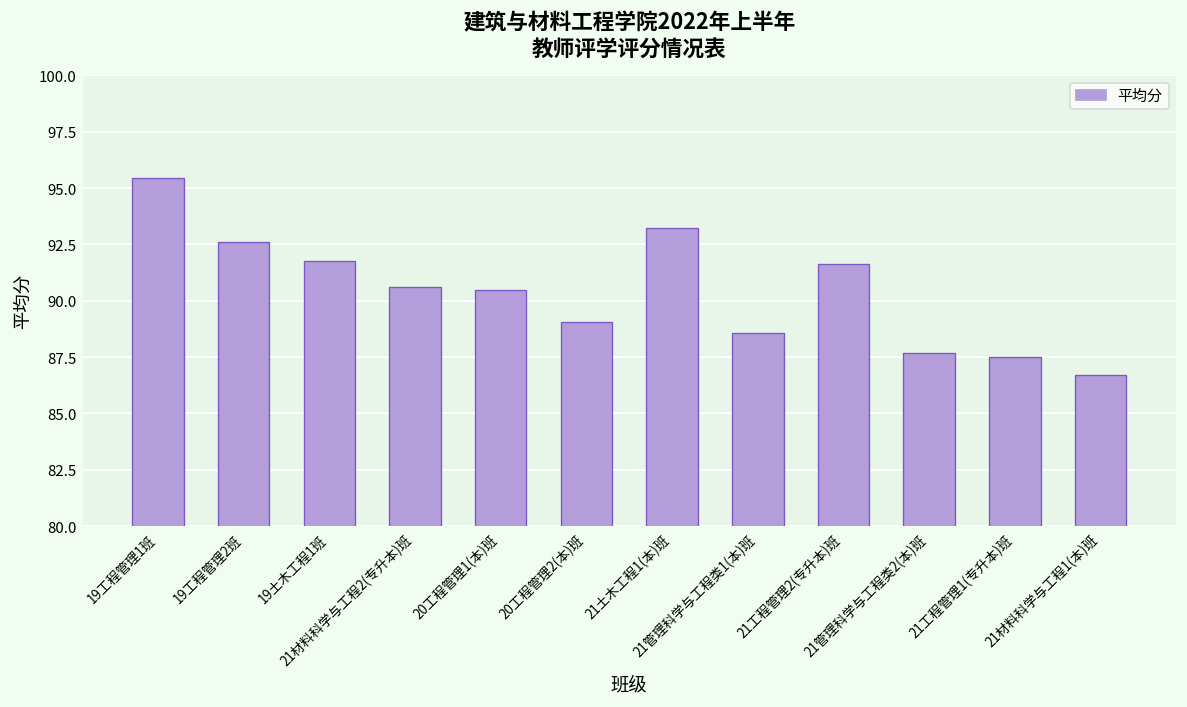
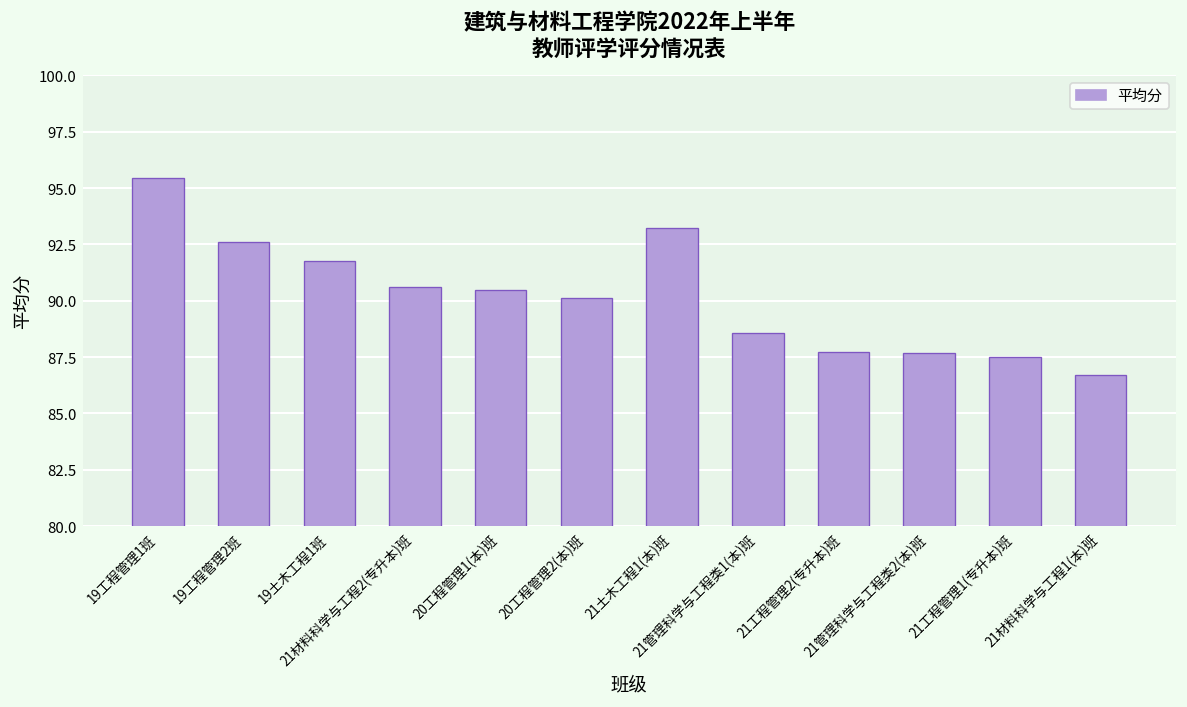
  {
    "19工程管理1班": 95.4,
    "19工程管理2班": 92.6,
    "19土木工程1班": 91.8,
    "21材料科学与工程2(专升本)班": 90.6,
    "20工程管理1(本)班": 90.5,
-   "20工程管理2(本)班": 89.1,
+   "20工程管理2(本)班": 90.1,
    "21土木工程1(本)班": 93.2,
    "21管理科学与工程类1(本)班": 88.6,
-   "21工程管理2(专升本)班": 91.6,
+   "21工程管理2(专升本)班": 87.7,
    "21管理科学与工程类2(本)班": 87.7,
    "21工程管理1(专升本)班": 87.5,
    "21材料科学与工程1(本)班": 86.7
  }
